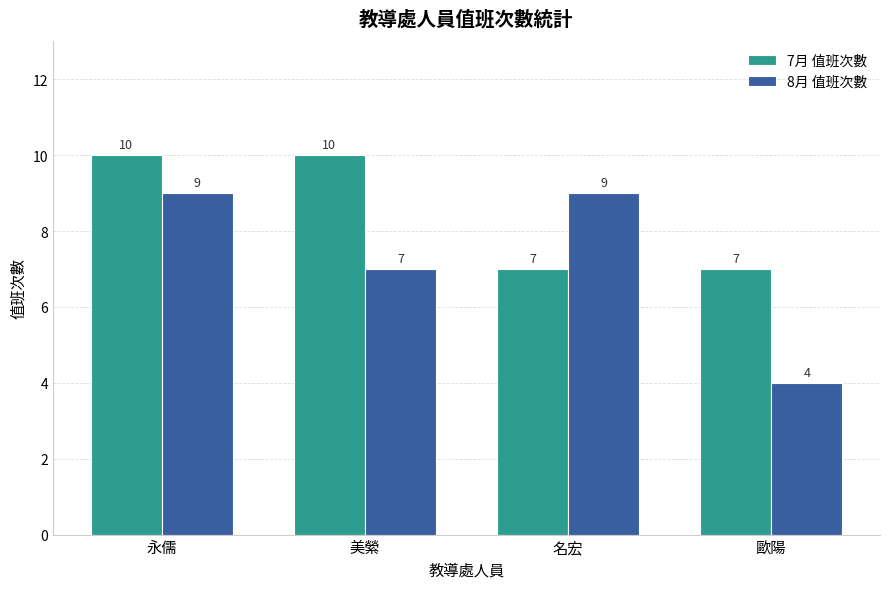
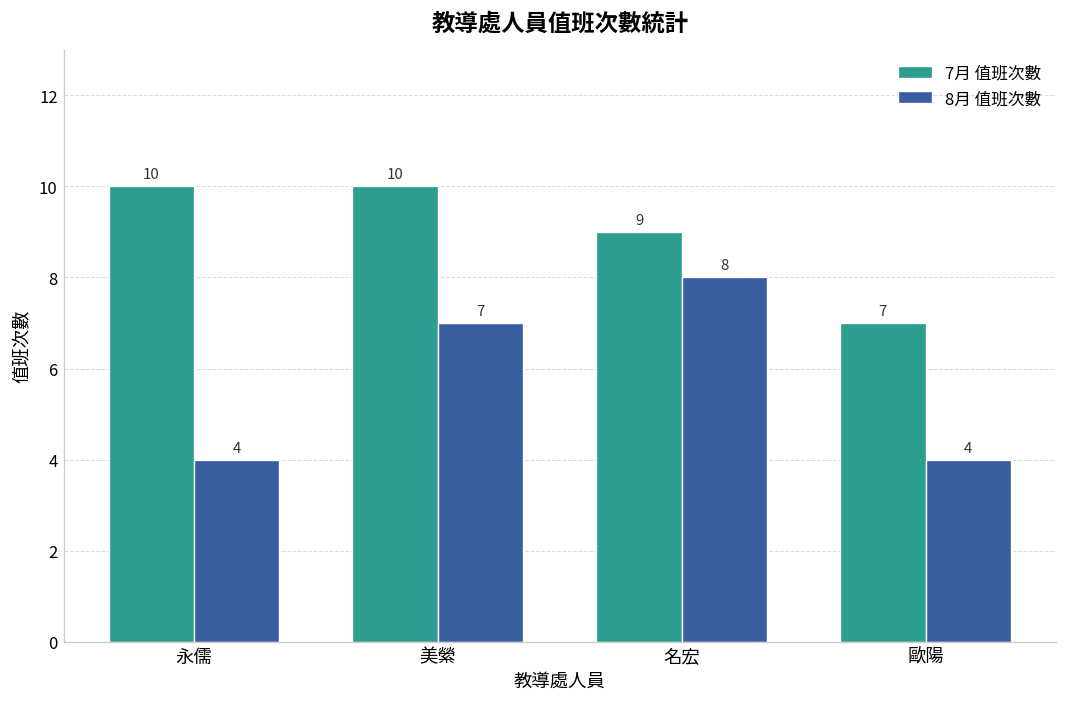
  {
    "7月 值班次數": {
      "永儒": 10,
      "美縈": 10,
-     "名宏": 7,
+     "名宏": 9,
      "歐陽": 7
    },
    "8月 值班次數": {
-     "永儒": 9,
+     "永儒": 4,
      "美縈": 7,
-     "名宏": 9,
+     "名宏": 8,
      "歐陽": 4
    }
  }
